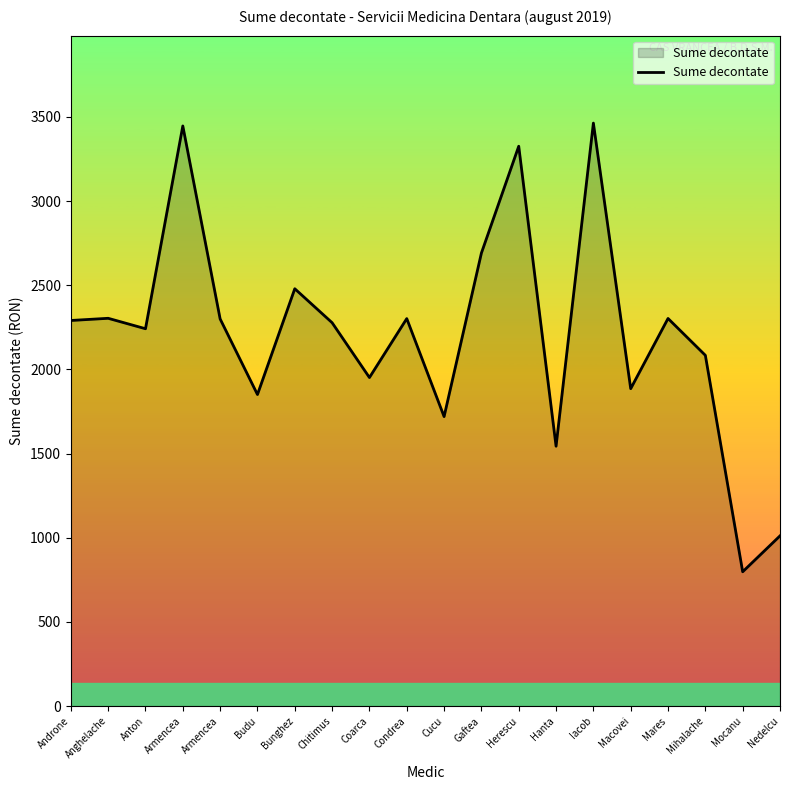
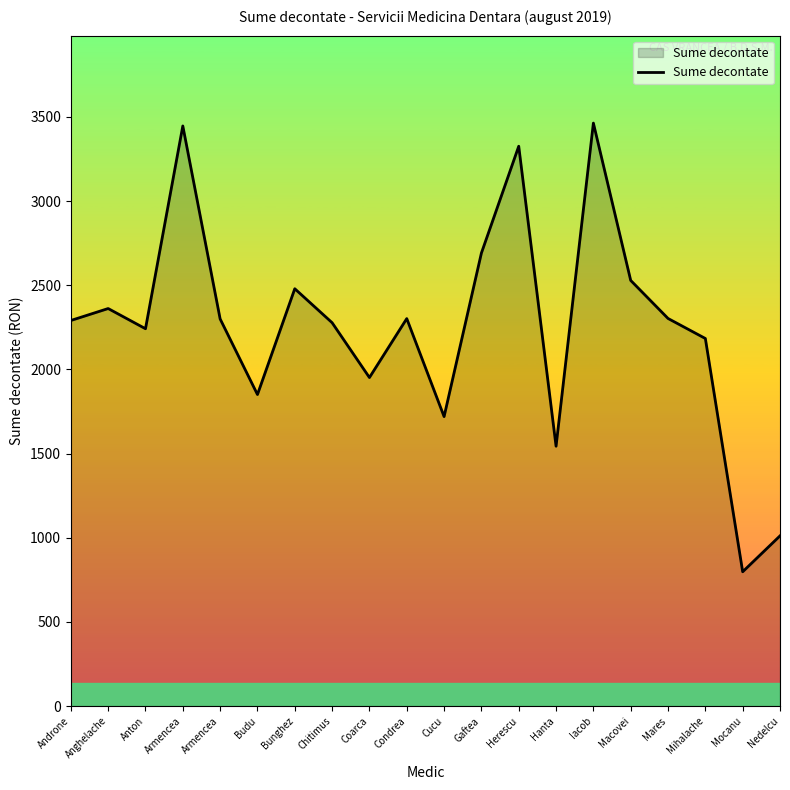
  {
    "Androne": 2290,
-   "Anghelache": 2300,
+   "Anghelache": 2360,
    "Anton": 2240,
    "Budu": 1850,
    "Bunghez": 2480,
    "Chitimus": 2280,
    "Coarca": 1950,
    "Condrea": 2300,
    "Cucu": 1720,
    "Gaftea": 2690,
    "Herescu": 3330,
    "Hanta": 1540,
    "Iacob": 3460,
-   "Macovei": 1890,
+   "Macovei": 2530,
    "Mares": 2300,
-   "Mihalache": 2080,
+   "Mihalache": 2180,
    "Mocanu": 800,
    "Nedelcu": 1010
  }
